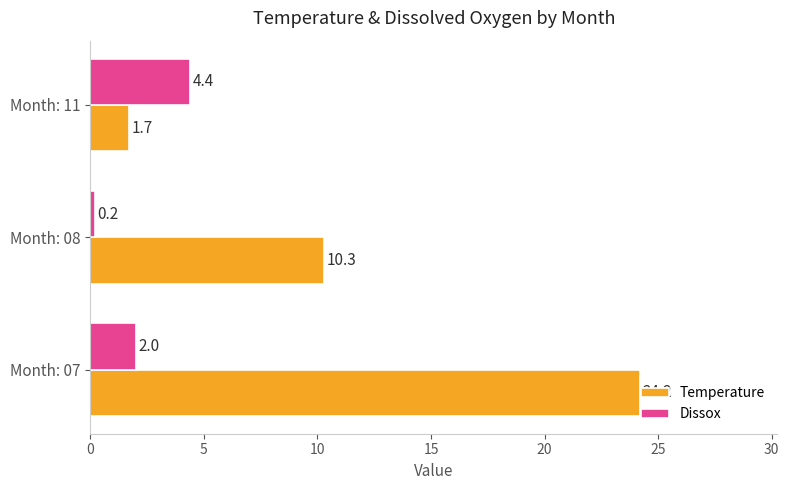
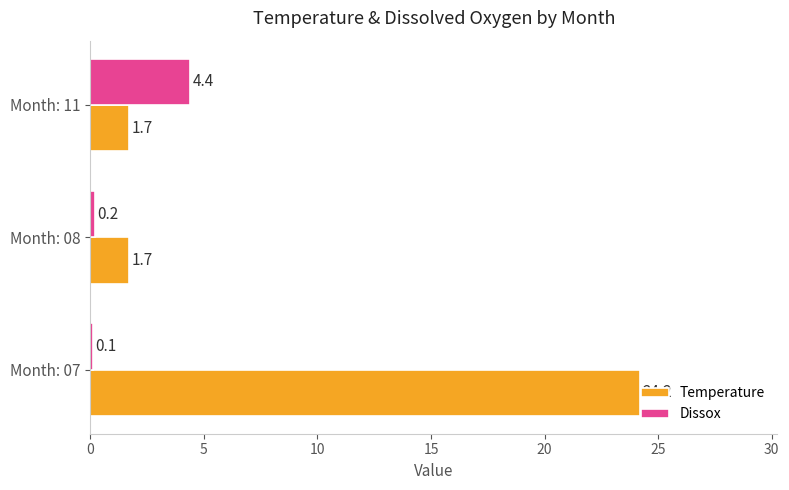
  {
    "Temperature": {
      "Month: 11": 1.7,
-     "Month: 08": 10.3,
+     "Month: 08": 1.7,
      "Month: 07": 24.2
    },
    "Dissox": {
      "Month: 11": 4.4,
      "Month: 08": 0.2,
-     "Month: 07": 2.0
+     "Month: 07": 0.1
    }
  }
